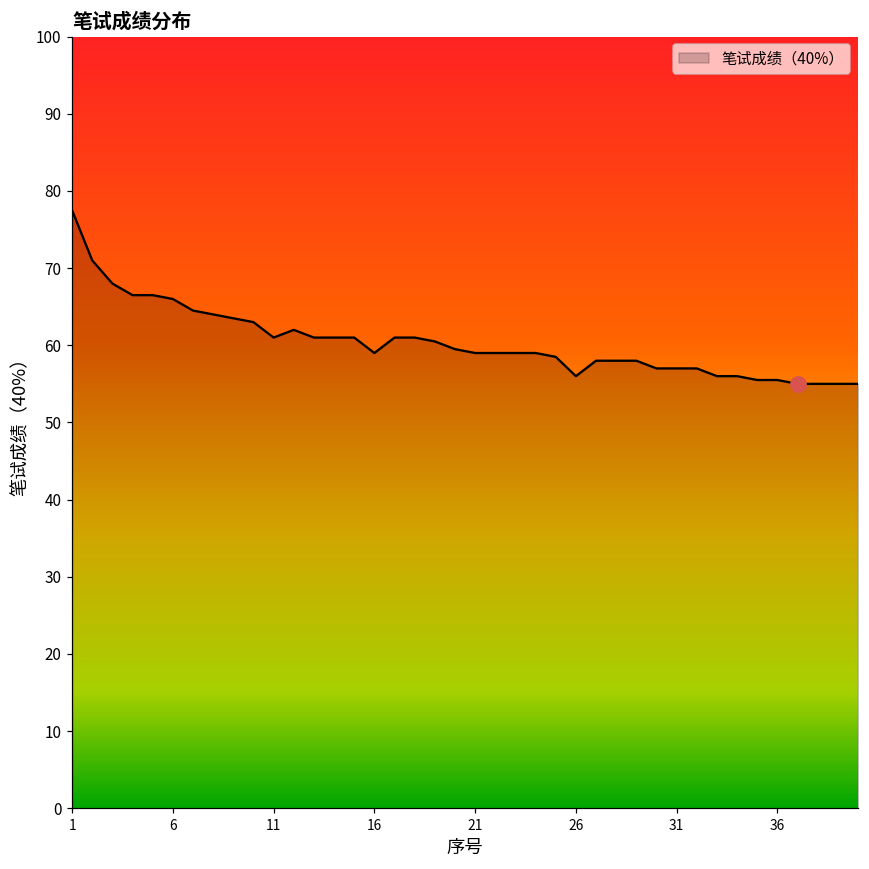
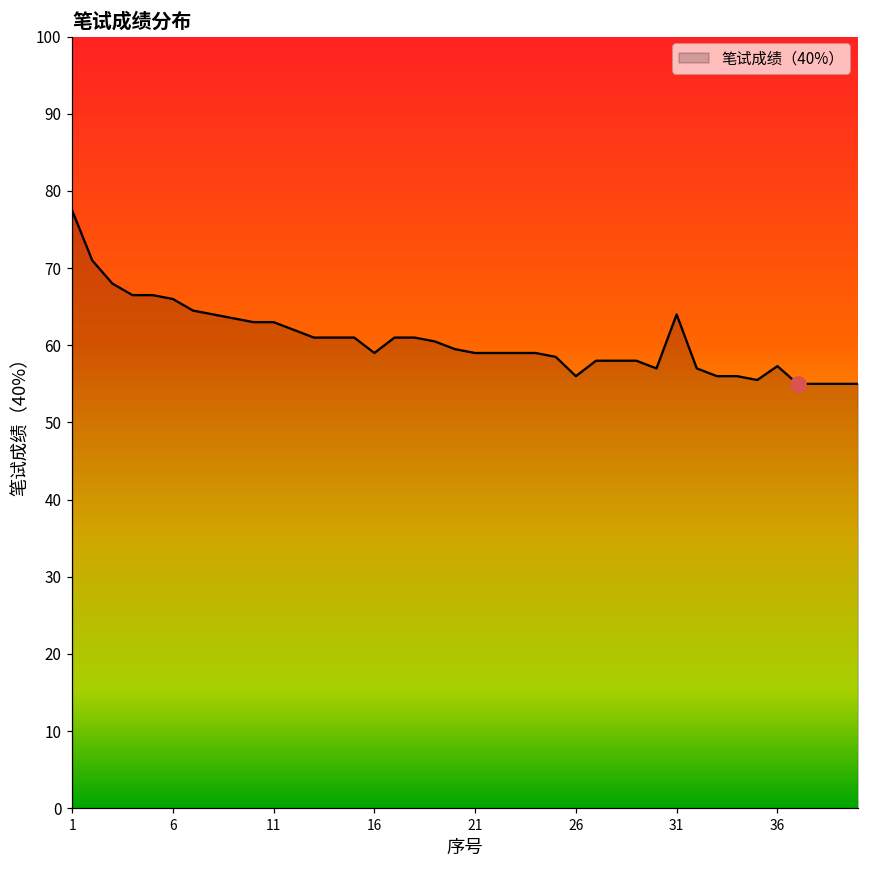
  {
    "笔试成绩（40%）": {
      "1": 78,
      "6": 66,
-     "11": 61,
+     "11": 63,
      "16": 59,
      "21": 59,
      "26": 56,
-     "31": 57,
-     "36": 56
+     "31": 64,
+     "36": 57
    }
  }
